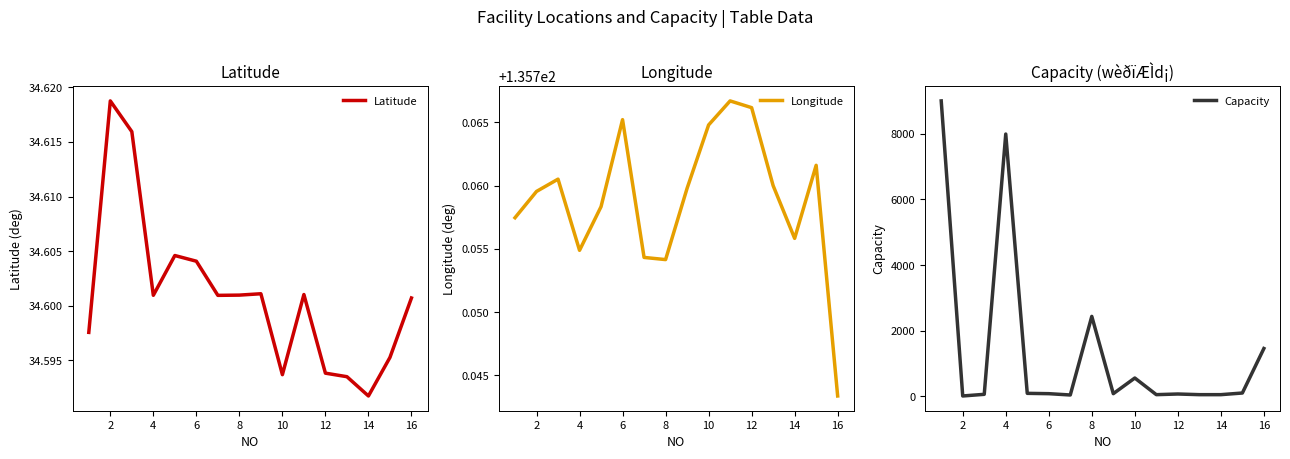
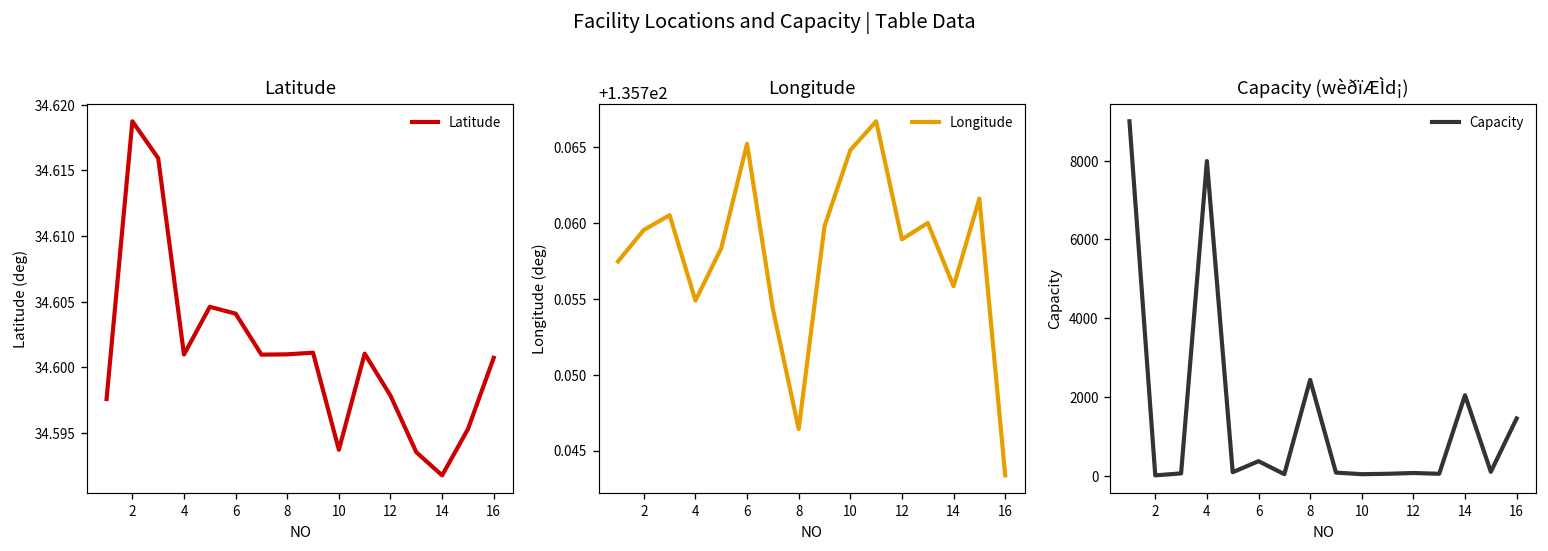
  {
    "Latitude": {
      "2": 34.6188,
      "4": 34.6010,
      "6": 34.6041,
      "8": 34.6010,
      "10": 34.5937,
-     "12": 34.5938,
+     "12": 34.5978,
      "14": 34.5918,
      "16": 34.6007
    },
    "Longitude": {
      "2": 135.7595,
      "4": 135.7549,
      "6": 135.7652,
-     "8": 135.7542,
+     "8": 135.7464,
      "10": 135.7648,
-     "12": 135.7662,
+     "12": 135.7589,
      "14": 135.7558,
      "16": 135.7434
    },
    "Capacity (wèðïÆÌd¡)": {
      "2": 0,
      "4": 8000,
-     "6": 100,
+     "6": 400,
      "8": 2400,
-     "10": 600,
+     "10": 0,
      "12": 100,
-     "14": 100,
+     "14": 2000,
      "16": 1500
    }
  }
